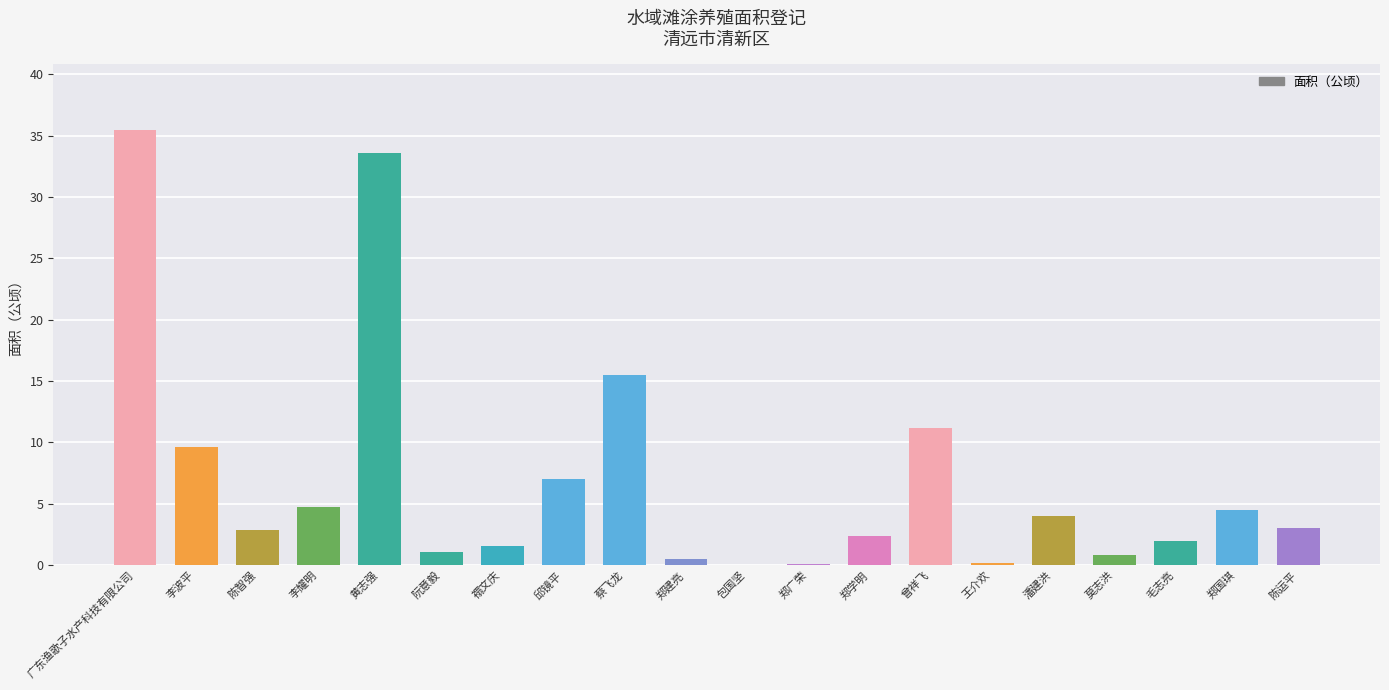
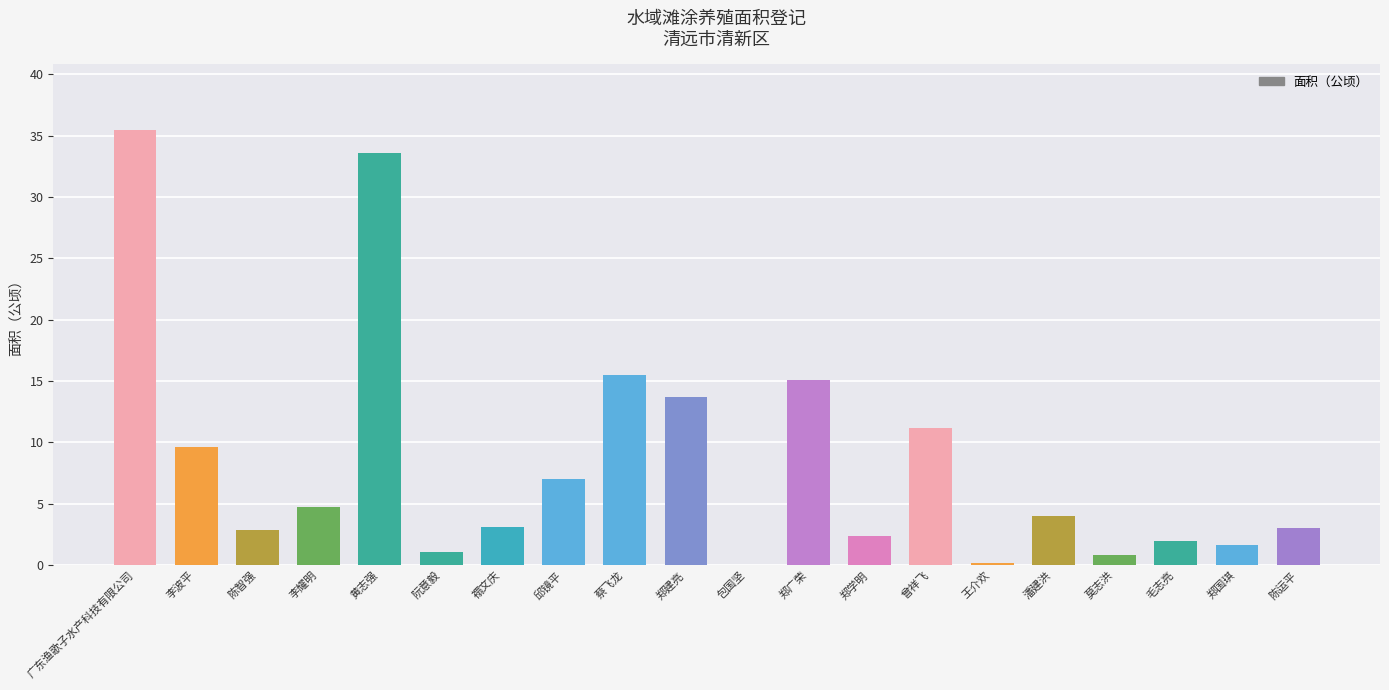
  {
    "广东渔歌子水产科技有限公司": 35.5,
    "李波平": 9.6,
    "陈智强": 2.9,
    "李耀明": 4.7,
    "黄志强": 33.6,
    "阮意毅": 1.1,
-   "禤文庆": 1.5,
+   "禤文庆": 3.1,
    "邱镜平": 7.0,
    "蔡飞龙": 15.5,
-   "郑建亮": 0.5,
-   "郑广荣": 0.1,
+   "郑建亮": 13.7,
+   "郑广荣": 15.1,
    "郑学明": 2.4,
    "曾祥飞": 11.2,
    "潘建洪": 4.0,
    "莫志洪": 0.8,
    "毛志亮": 2.0,
-   "郑国琪": 4.5,
+   "郑国琪": 1.7,
    "陈运平": 3.0
  }
